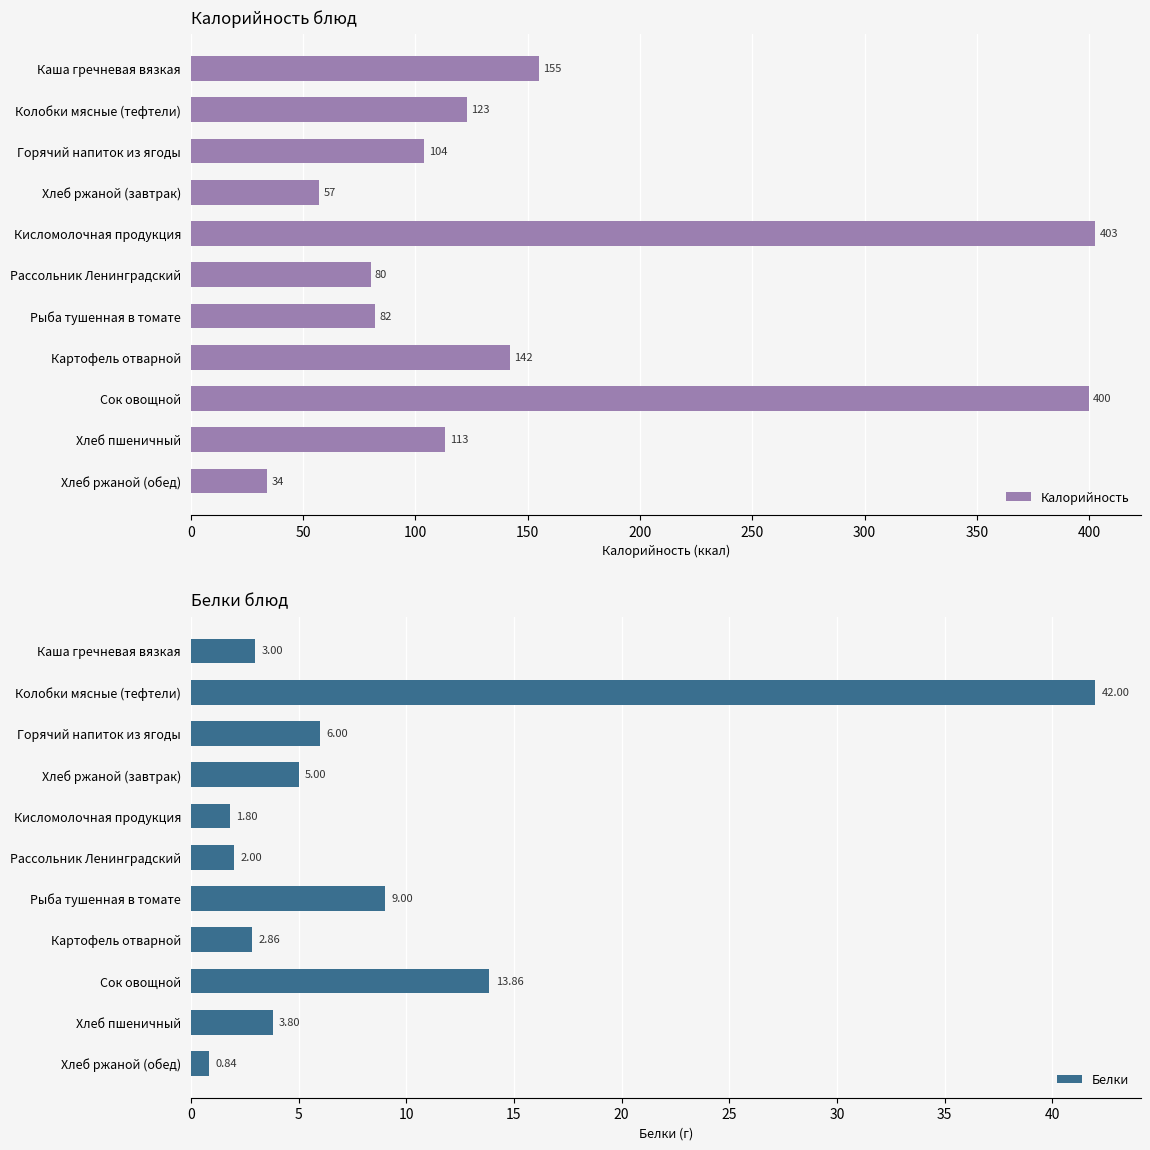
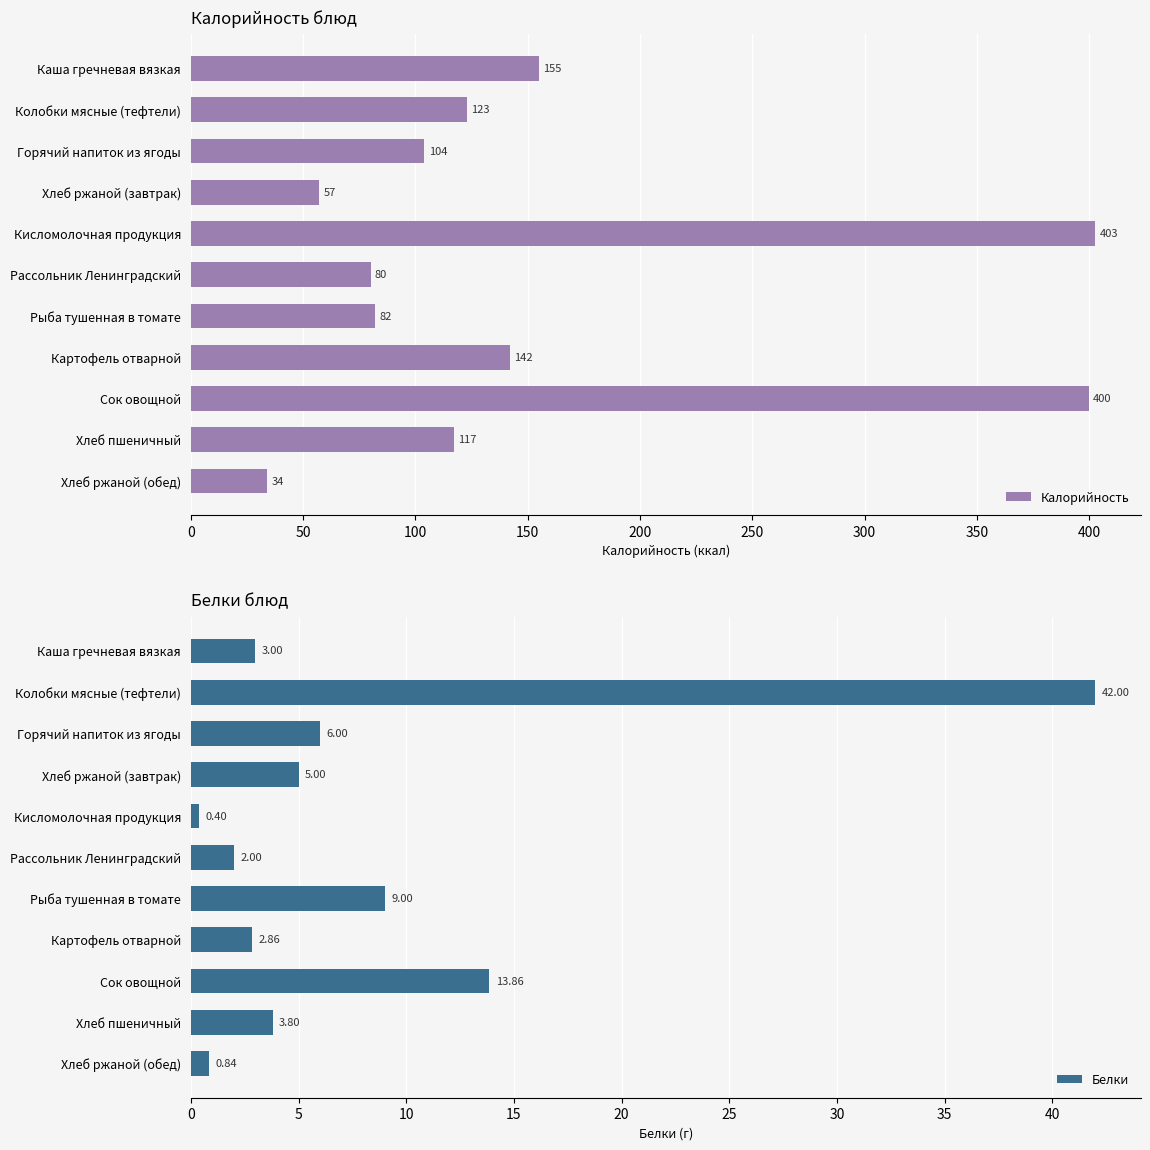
  {
    "Калорийность блюд": {
      "Каша гречневая вязкая": 155,
      "Колобки мясные (тефтели)": 123,
      "Горячий напиток из ягоды": 104,
      "Хлеб ржаной (завтрак)": 57,
      "Кисломолочная продукция": 403,
      "Рассольник Ленинградский": 80,
      "Рыба тушенная в томате": 82,
      "Картофель отварной": 142,
      "Сок овощной": 400,
-     "Хлеб пшеничный": 113,
+     "Хлеб пшеничный": 117,
      "Хлеб ржаной (обед)": 34
    },
    "Белки блюд": {
      "Каша гречневая вязкая": 3.00,
      "Колобки мясные (тефтели)": 42.00,
      "Горячий напиток из ягоды": 6.00,
      "Хлеб ржаной (завтрак)": 5.00,
-     "Кисломолочная продукция": 1.80,
+     "Кисломолочная продукция": 0.40,
      "Рассольник Ленинградский": 2.00,
      "Рыба тушенная в томате": 9.00,
      "Картофель отварной": 2.86,
      "Сок овощной": 13.86,
      "Хлеб пшеничный": 3.80,
      "Хлеб ржаной (обед)": 0.84
    }
  }
